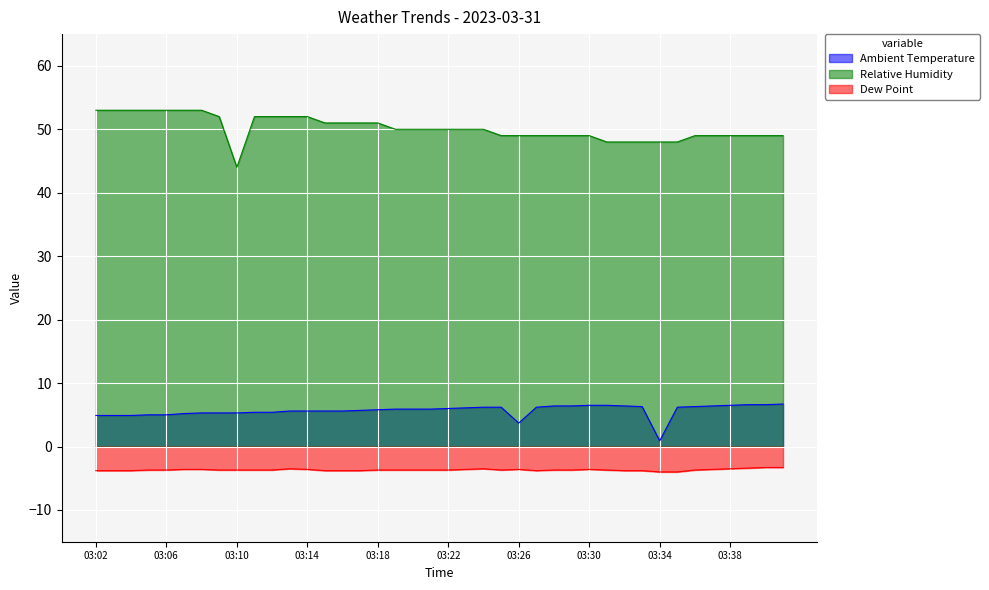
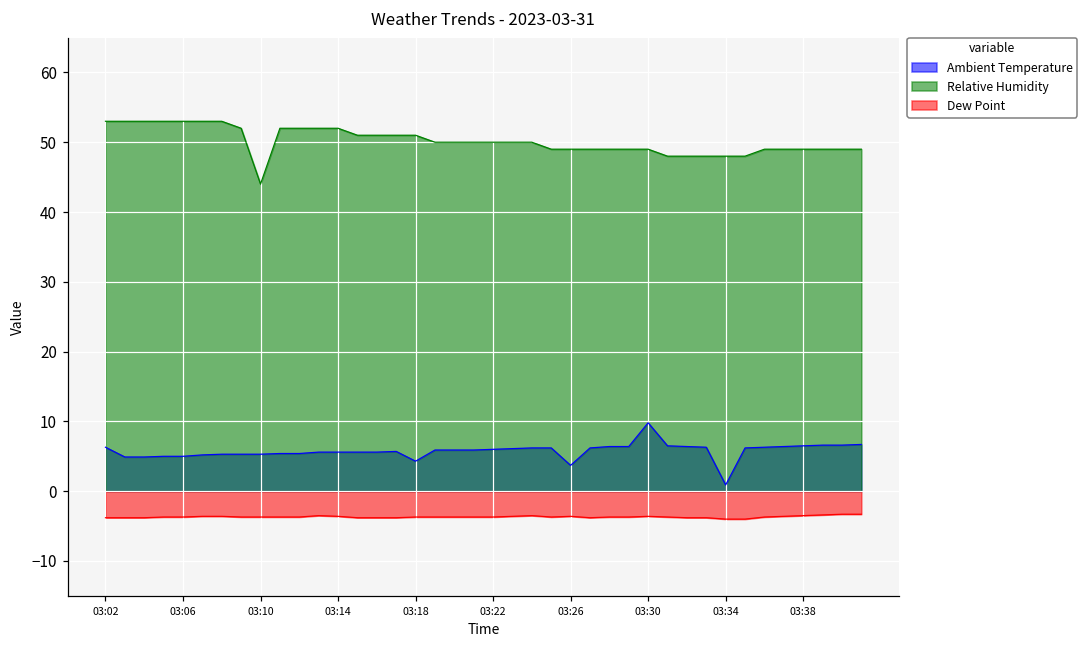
  {
    "Ambient Temperature": {
-     "03:02": 5,
+     "03:02": 6,
      "03:06": 5,
      "03:10": 5,
      "03:14": 6,
-     "03:18": 6,
+     "03:18": 4,
      "03:22": 6,
      "03:26": 4,
-     "03:30": 7,
+     "03:30": 10,
      "03:34": 1,
      "03:38": 7
    },
    "Relative Humidity": {
      "03:02": 53,
      "03:06": 53,
      "03:10": 44,
      "03:14": 52,
      "03:18": 51,
      "03:22": 50,
      "03:26": 49,
      "03:30": 49,
      "03:34": 48,
      "03:38": 49
    }
  }
